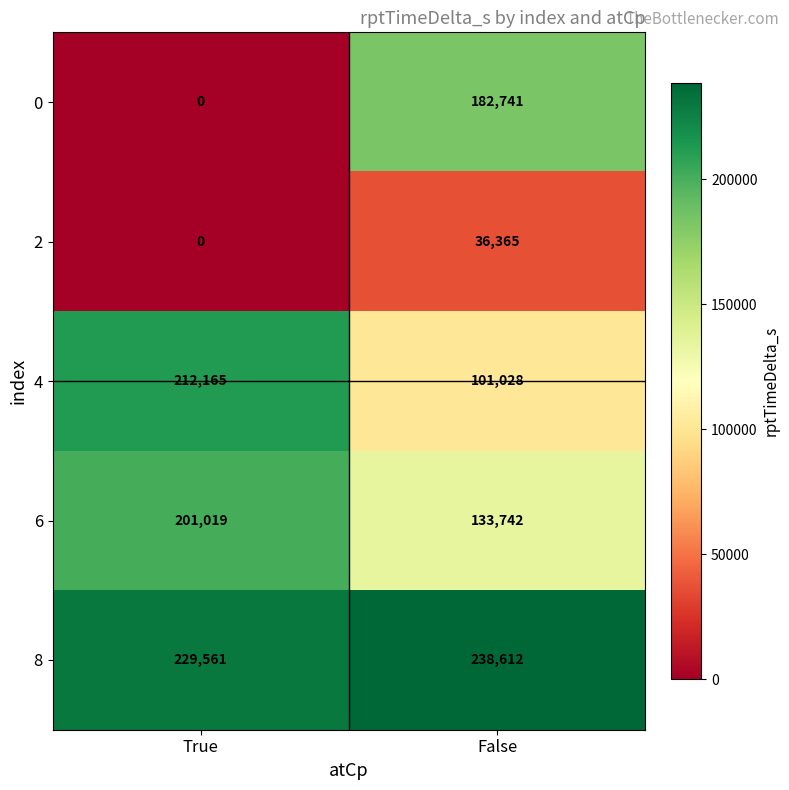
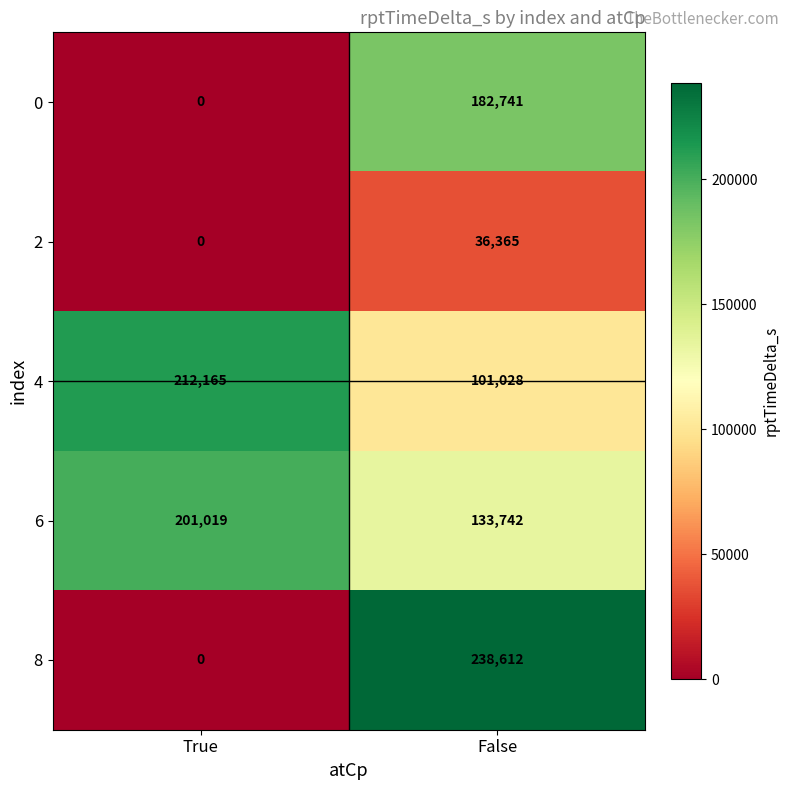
  {
    "0": {
      "True": "0",
      "False": "182,741"
    },
    "2": {
      "True": "0",
      "False": "36,365"
    },
    "4": {
      "True": "212,165",
      "False": "101,028"
    },
    "6": {
      "True": "201,019",
      "False": "133,742"
    },
    "8": {
-     "True": "229,561",
+     "True": "0",
      "False": "238,612"
    }
  }
